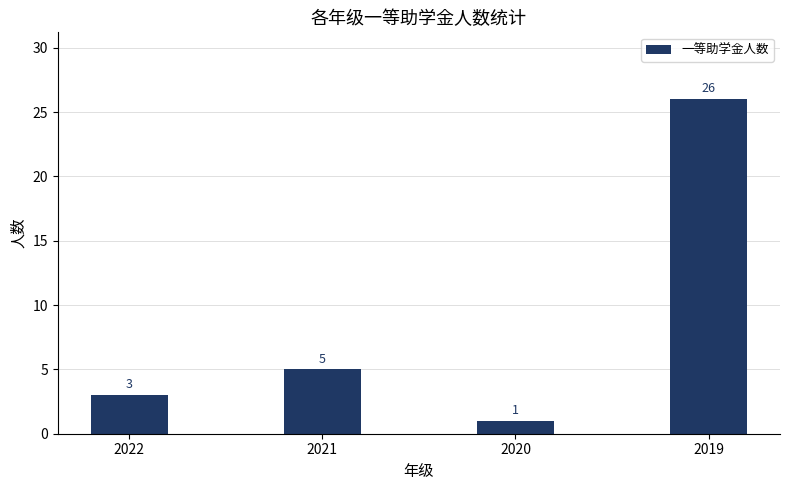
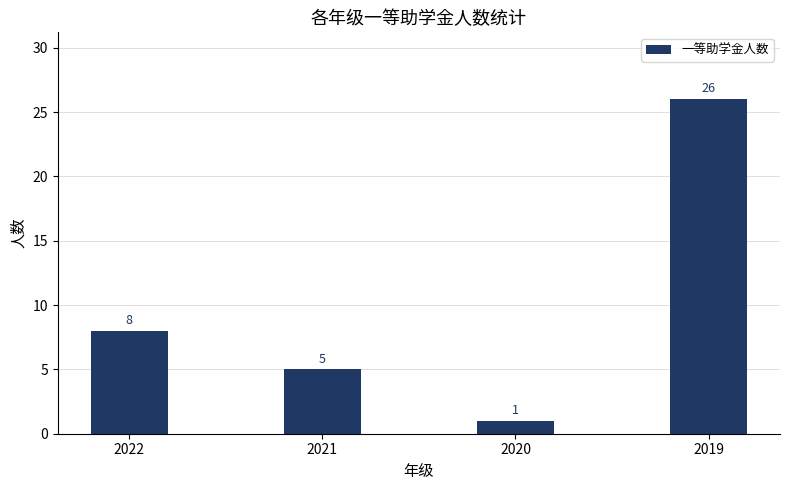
  {
-   "2022": 3,
+   "2022": 8,
    "2021": 5,
    "2020": 1,
    "2019": 26
  }
